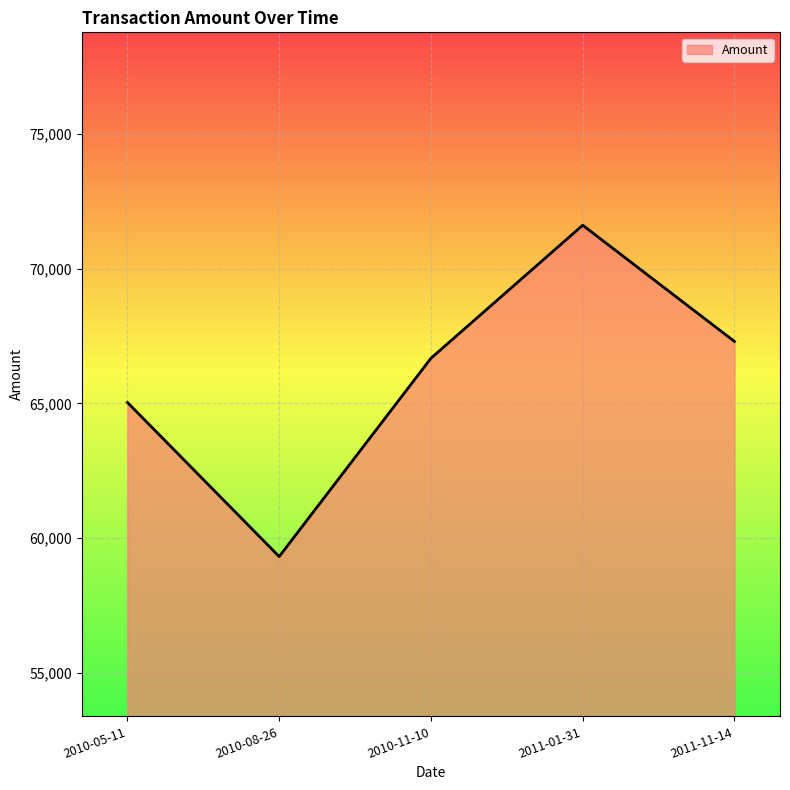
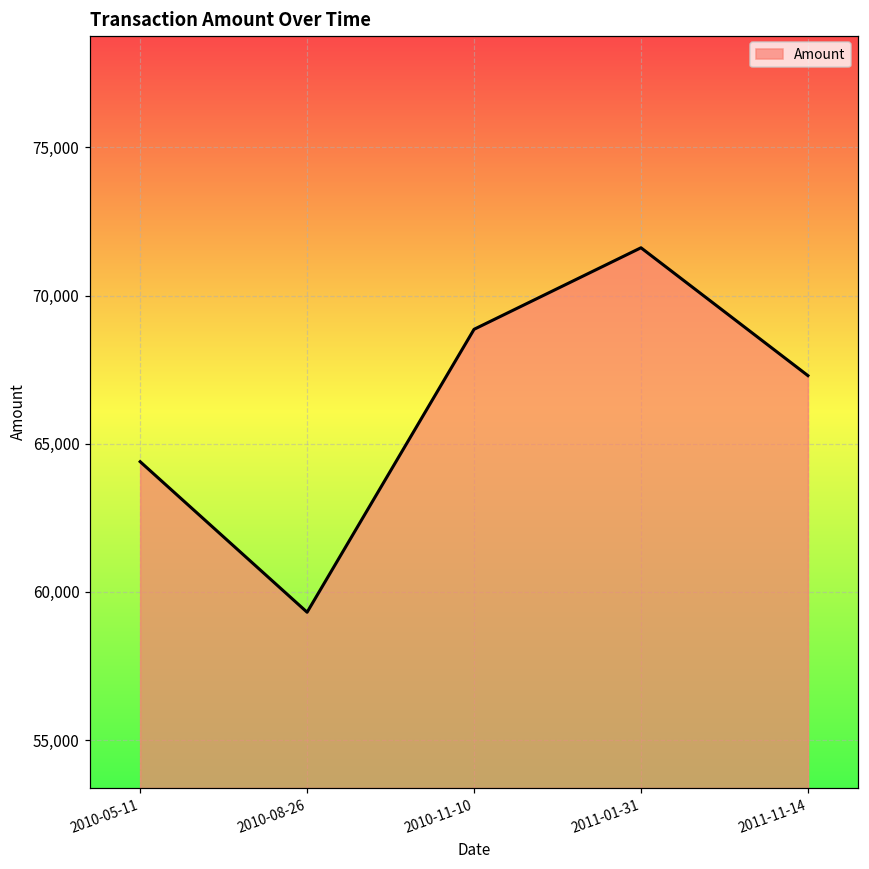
  {
-   "2010-05-11": "65,000",
+   "2010-05-11": "64,400",
    "2010-08-26": "59,300",
-   "2010-11-10": "66,700",
+   "2010-11-10": "68,900",
    "2011-01-31": "71,600",
    "2011-11-14": "67,300"
  }
